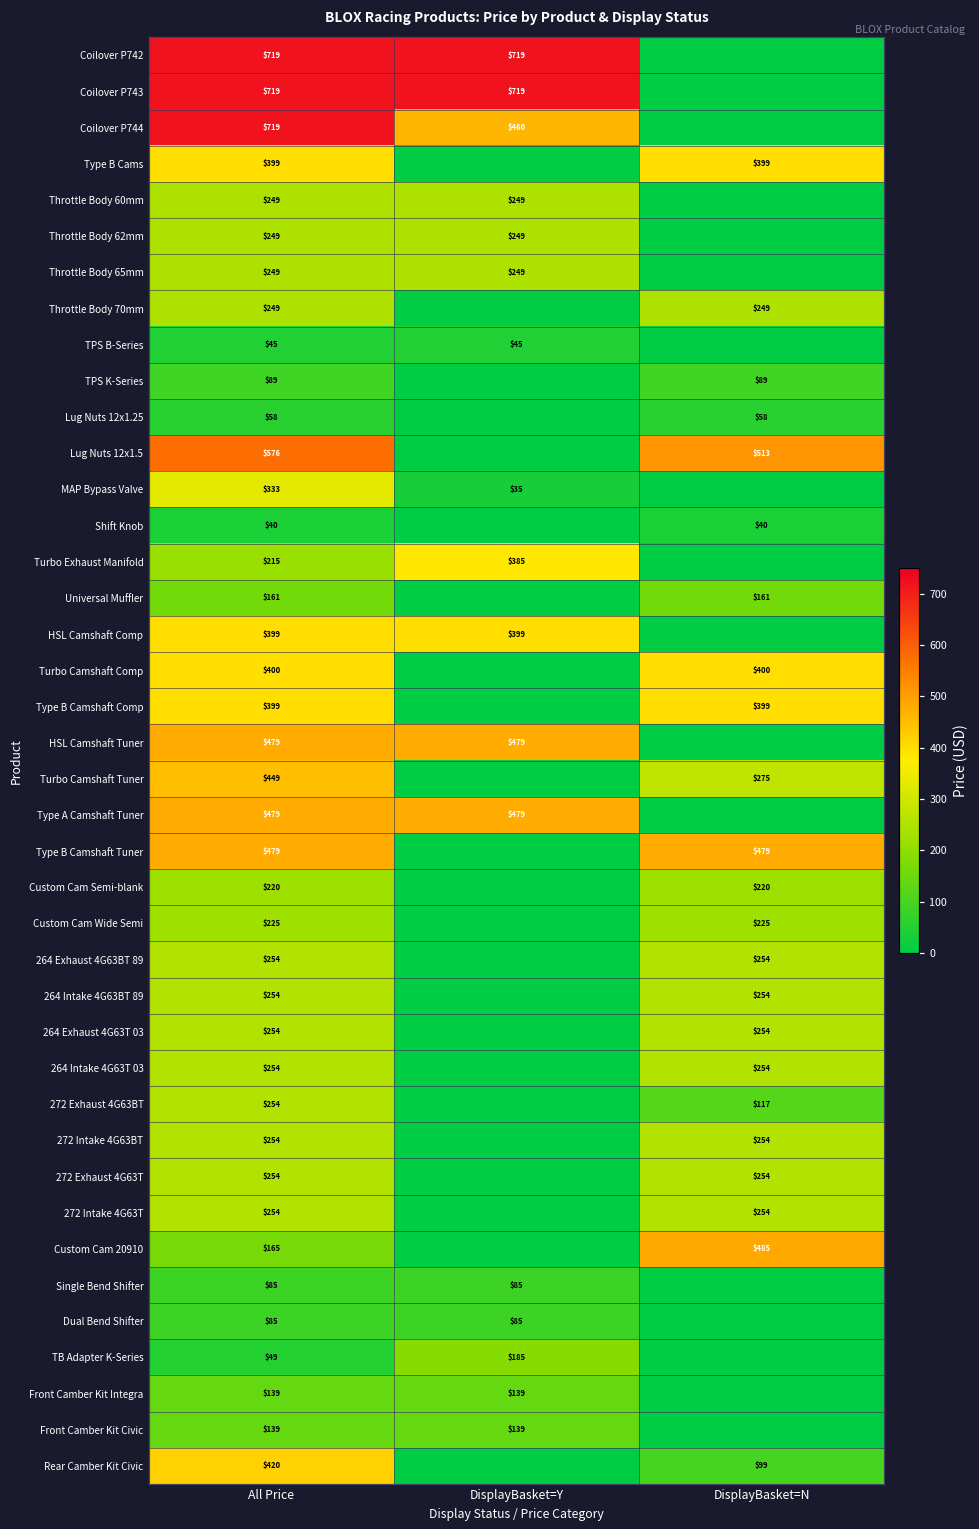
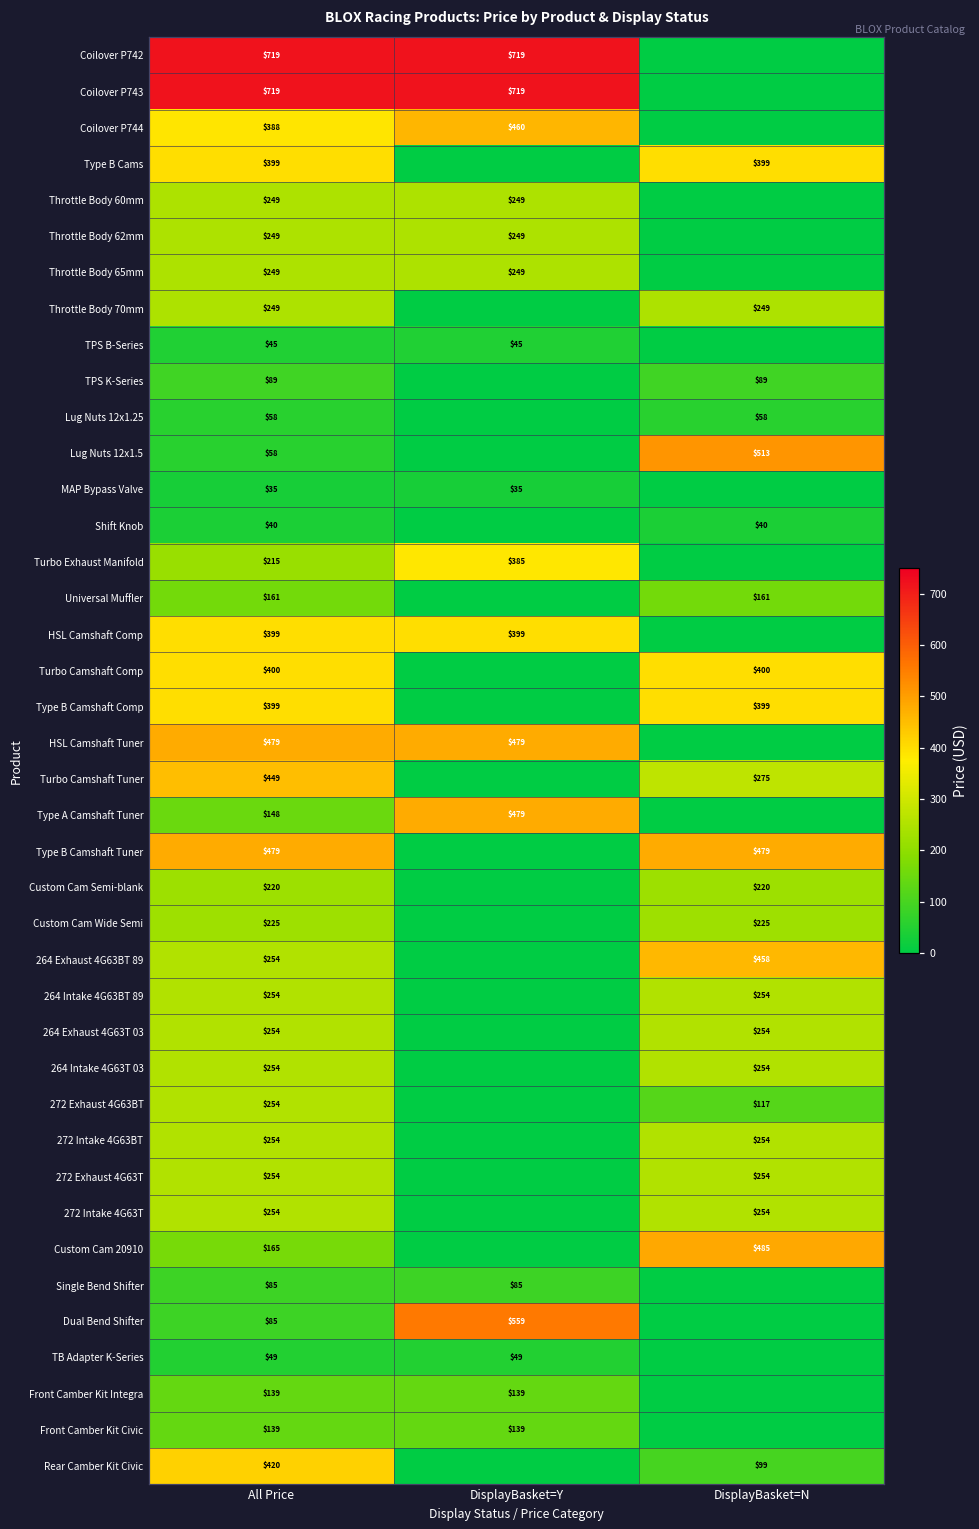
  {
    "Coilover P742": {
      "All Price": "$719",
      "DisplayBasket=Y": "$719"
    },
    "Coilover P743": {
      "All Price": "$719",
      "DisplayBasket=Y": "$719"
    },
    "Coilover P744": {
-     "All Price": "$719",
+     "All Price": "$388",
      "DisplayBasket=Y": "$460"
    },
    "Type B Cams": {
      "All Price": "$399",
      "DisplayBasket=N": "$399"
    },
    "Throttle Body 60mm": {
      "All Price": "$249",
      "DisplayBasket=Y": "$249"
    },
    "Throttle Body 62mm": {
      "All Price": "$249",
      "DisplayBasket=Y": "$249"
    },
    "Throttle Body 65mm": {
      "All Price": "$249",
      "DisplayBasket=Y": "$249"
    },
    "Throttle Body 70mm": {
      "All Price": "$249",
      "DisplayBasket=N": "$249"
    },
    "TPS B-Series": {
      "All Price": "$45",
      "DisplayBasket=Y": "$45"
    },
    "TPS K-Series": {
      "All Price": "$89",
      "DisplayBasket=N": "$89"
    },
    "Lug Nuts 12x1.25": {
      "All Price": "$58",
      "DisplayBasket=N": "$58"
    },
    "Lug Nuts 12x1.5": {
-     "All Price": "$576",
+     "All Price": "$58",
      "DisplayBasket=N": "$513"
    },
    "MAP Bypass Valve": {
-     "All Price": "$333",
+     "All Price": "$35",
      "DisplayBasket=Y": "$35"
    },
    "Shift Knob": {
      "All Price": "$40",
      "DisplayBasket=N": "$40"
    },
    "Turbo Exhaust Manifold": {
      "All Price": "$215",
      "DisplayBasket=Y": "$385"
    },
    "Universal Muffler": {
      "All Price": "$161",
      "DisplayBasket=N": "$161"
    },
    "HSL Camshaft Comp": {
      "All Price": "$399",
      "DisplayBasket=Y": "$399"
    },
    "Turbo Camshaft Comp": {
      "All Price": "$400",
      "DisplayBasket=N": "$400"
    },
    "Type B Camshaft Comp": {
      "All Price": "$399",
      "DisplayBasket=N": "$399"
    },
    "HSL Camshaft Tuner": {
      "All Price": "$479",
      "DisplayBasket=Y": "$479"
    },
    "Turbo Camshaft Tuner": {
      "All Price": "$449",
      "DisplayBasket=N": "$275"
    },
    "Type A Camshaft Tuner": {
-     "All Price": "$479",
+     "All Price": "$148",
      "DisplayBasket=Y": "$479"
    },
    "Type B Camshaft Tuner": {
      "All Price": "$479",
      "DisplayBasket=N": "$479"
    },
    "Custom Cam Semi-blank": {
      "All Price": "$220",
      "DisplayBasket=N": "$220"
    },
    "Custom Cam Wide Semi": {
      "All Price": "$225",
      "DisplayBasket=N": "$225"
    },
    "264 Exhaust 4G63BT 89": {
      "All Price": "$254",
-     "DisplayBasket=N": "$254"
+     "DisplayBasket=N": "$458"
    },
    "264 Intake 4G63BT 89": {
      "All Price": "$254",
      "DisplayBasket=N": "$254"
    },
    "264 Exhaust 4G63T 03": {
      "All Price": "$254",
      "DisplayBasket=N": "$254"
    },
    "264 Intake 4G63T 03": {
      "All Price": "$254",
      "DisplayBasket=N": "$254"
    },
    "272 Exhaust 4G63BT": {
      "All Price": "$254",
      "DisplayBasket=N": "$117"
    },
    "272 Intake 4G63BT": {
      "All Price": "$254",
      "DisplayBasket=N": "$254"
    },
    "272 Exhaust 4G63T": {
      "All Price": "$254",
      "DisplayBasket=N": "$254"
    },
    "272 Intake 4G63T": {
      "All Price": "$254",
      "DisplayBasket=N": "$254"
    },
    "Custom Cam 20910": {
      "All Price": "$165",
      "DisplayBasket=N": "$485"
    },
    "Single Bend Shifter": {
      "All Price": "$85",
      "DisplayBasket=Y": "$85"
    },
    "Dual Bend Shifter": {
      "All Price": "$85",
-     "DisplayBasket=Y": "$85"
+     "DisplayBasket=Y": "$559"
    },
    "TB Adapter K-Series": {
      "All Price": "$49",
-     "DisplayBasket=Y": "$185"
+     "DisplayBasket=Y": "$49"
    },
    "Front Camber Kit Integra": {
      "All Price": "$139",
      "DisplayBasket=Y": "$139"
    },
    "Front Camber Kit Civic": {
      "All Price": "$139",
      "DisplayBasket=Y": "$139"
    },
    "Rear Camber Kit Civic": {
      "All Price": "$420",
      "DisplayBasket=N": "$99"
    }
  }
